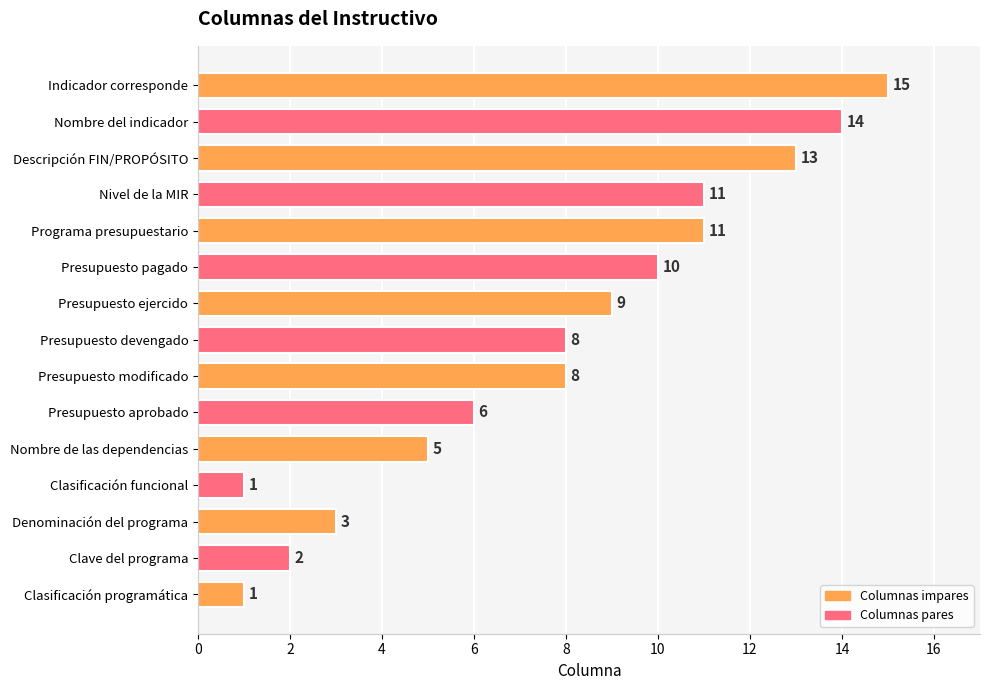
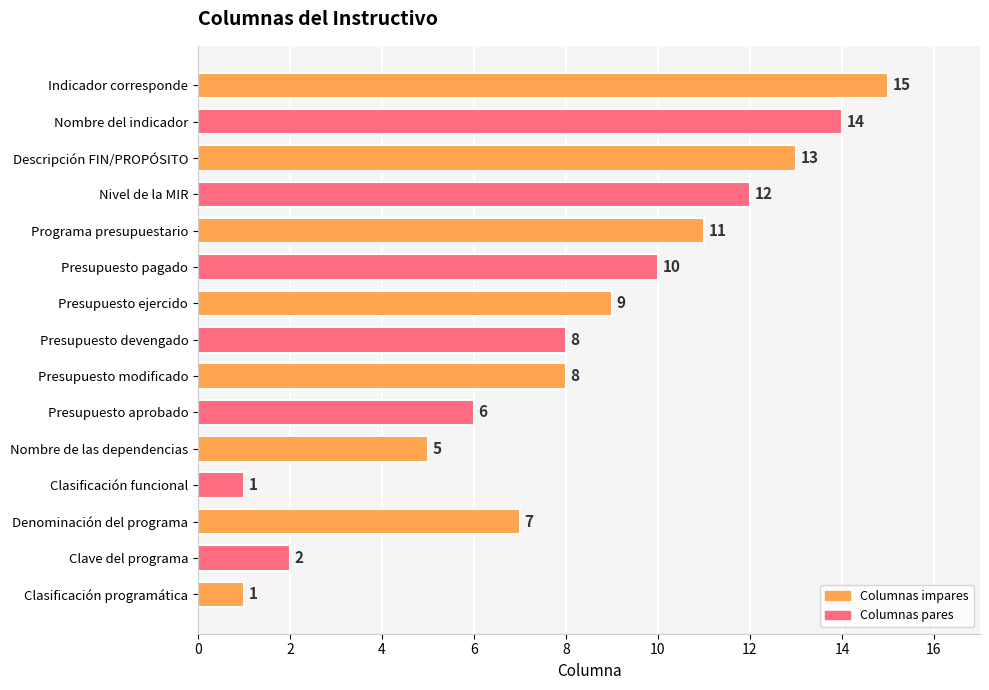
  {
    "Indicador corresponde": 15,
    "Nombre del indicador": 14,
    "Descripción FIN/PROPÓSITO": 13,
-   "Nivel de la MIR": 11,
+   "Nivel de la MIR": 12,
    "Programa presupuestario": 11,
    "Presupuesto pagado": 10,
    "Presupuesto ejercido": 9,
    "Presupuesto devengado": 8,
    "Presupuesto modificado": 8,
    "Presupuesto aprobado": 6,
    "Nombre de las dependencias": 5,
    "Clasificación funcional": 1,
-   "Denominación del programa": 3,
+   "Denominación del programa": 7,
    "Clave del programa": 2,
    "Clasificación programática": 1
  }
